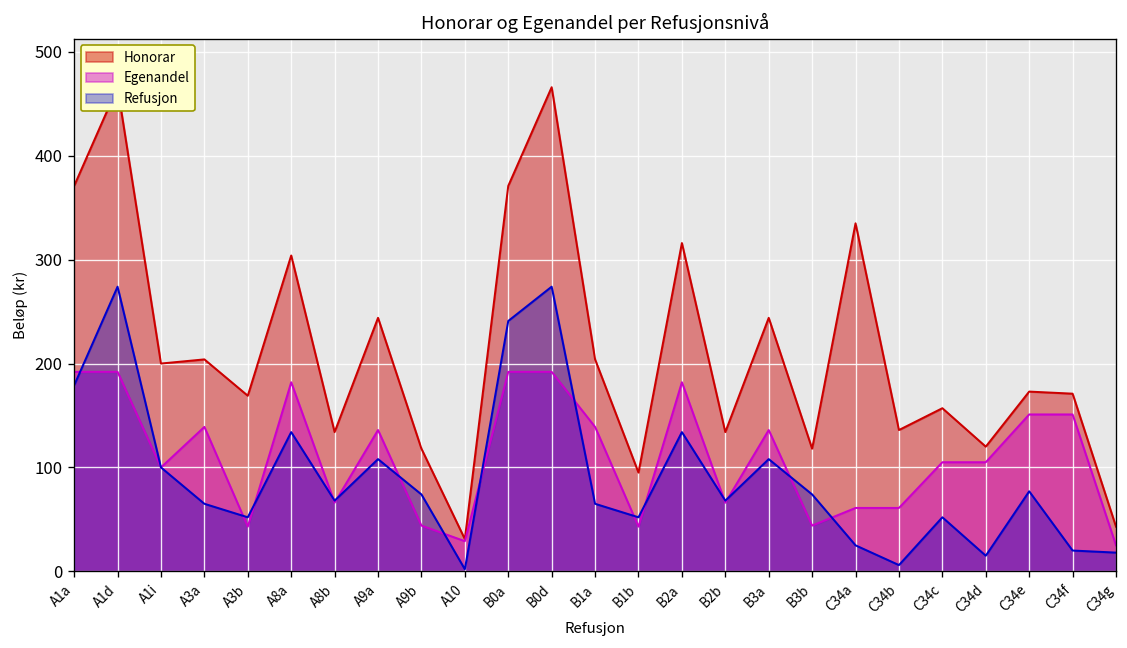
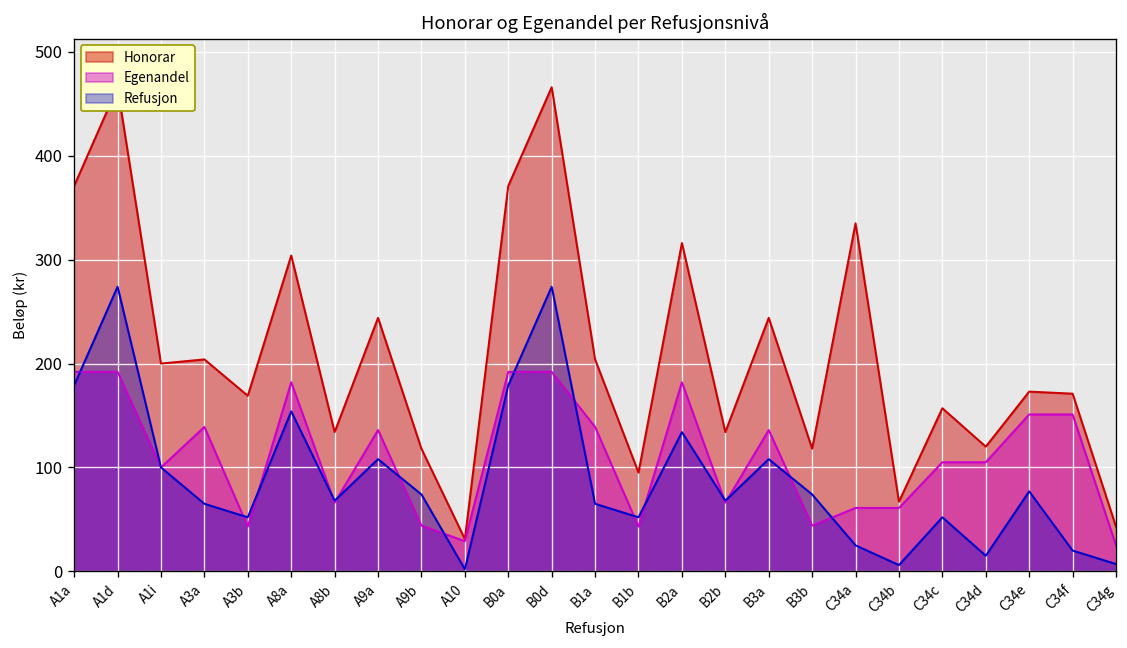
  {
    "Honorar": {
      "A1a": 370,
      "A1i": 200,
      "A3a": 200,
      "A3b": 170,
      "A8a": 300,
      "A8b": 130,
      "A9a": 240,
      "A9b": 120,
      "B0a": 370,
      "B0d": 470,
      "B1a": 200,
      "B1b": 100,
      "B2a": 320,
      "B2b": 130,
      "B3a": 240,
      "B3b": 120,
      "C34a": 340,
-     "C34b": 140,
+     "C34b": 70,
      "C34c": 160,
      "C34d": 120,
      "C34e": 170,
      "C34f": 170,
      "C34g": 40
    },
    "Egenandel": {
      "A1a": 190,
      "A1d": 190,
      "A3a": 140,
      "A3b": 40,
      "A8a": 180,
      "A9a": 140,
      "A9b": 40,
      "B0a": 190,
      "B0d": 190,
      "B1a": 140,
      "B1b": 40,
      "B2a": 180,
      "B3a": 140,
      "B3b": 40,
      "C34a": 60,
      "C34b": 60,
      "C34c": 110,
      "C34d": 110,
      "C34e": 150,
      "C34f": 150,
      "C34g": 30
    },
    "Refusjon": {
      "A1a": 180,
      "A1d": 270,
      "A3a": 70,
      "A3b": 50,
-     "A8a": 130,
+     "A8a": 150,
      "A9a": 110,
      "A9b": 70,
      "A10": 0,
-     "B0a": 240,
+     "B0a": 180,
      "B0d": 270,
      "B1a": 70,
      "B1b": 50,
      "B2a": 130,
      "B3a": 110,
      "B3b": 70,
      "C34a": 30,
      "C34b": 10,
      "C34c": 50,
      "C34d": 20,
      "C34e": 80,
      "C34f": 20,
-     "C34g": 20
+     "C34g": 10
    }
  }
